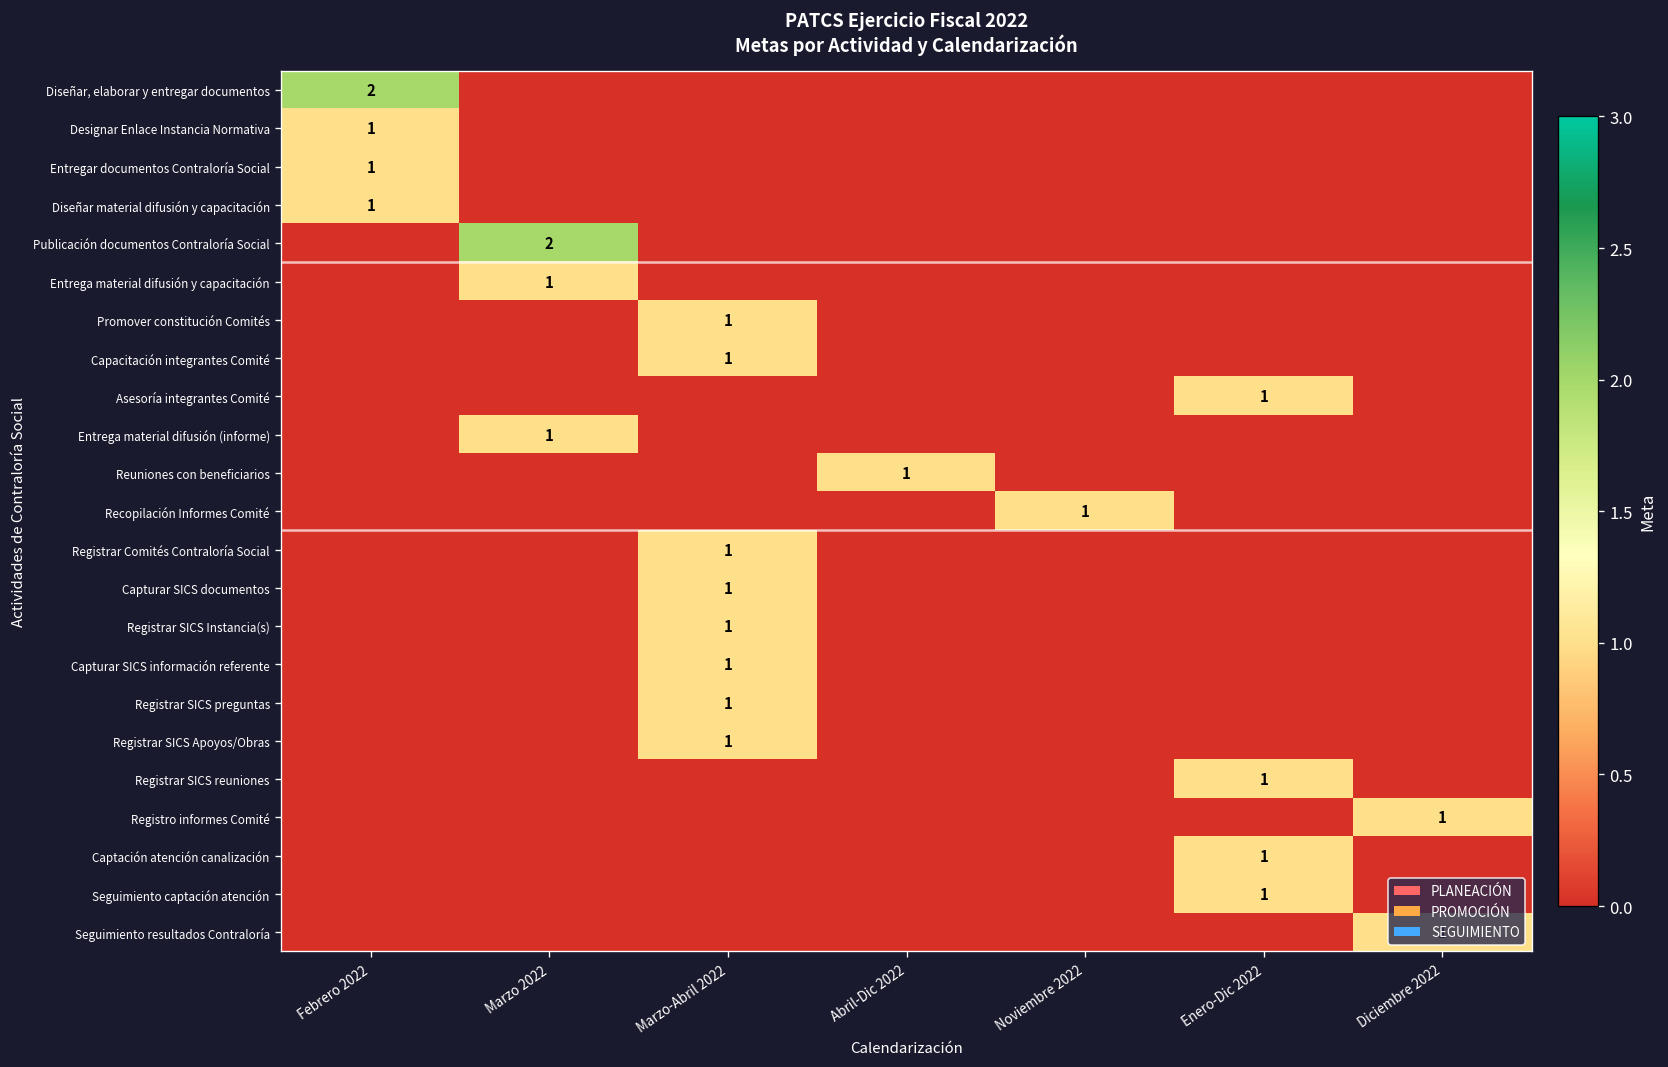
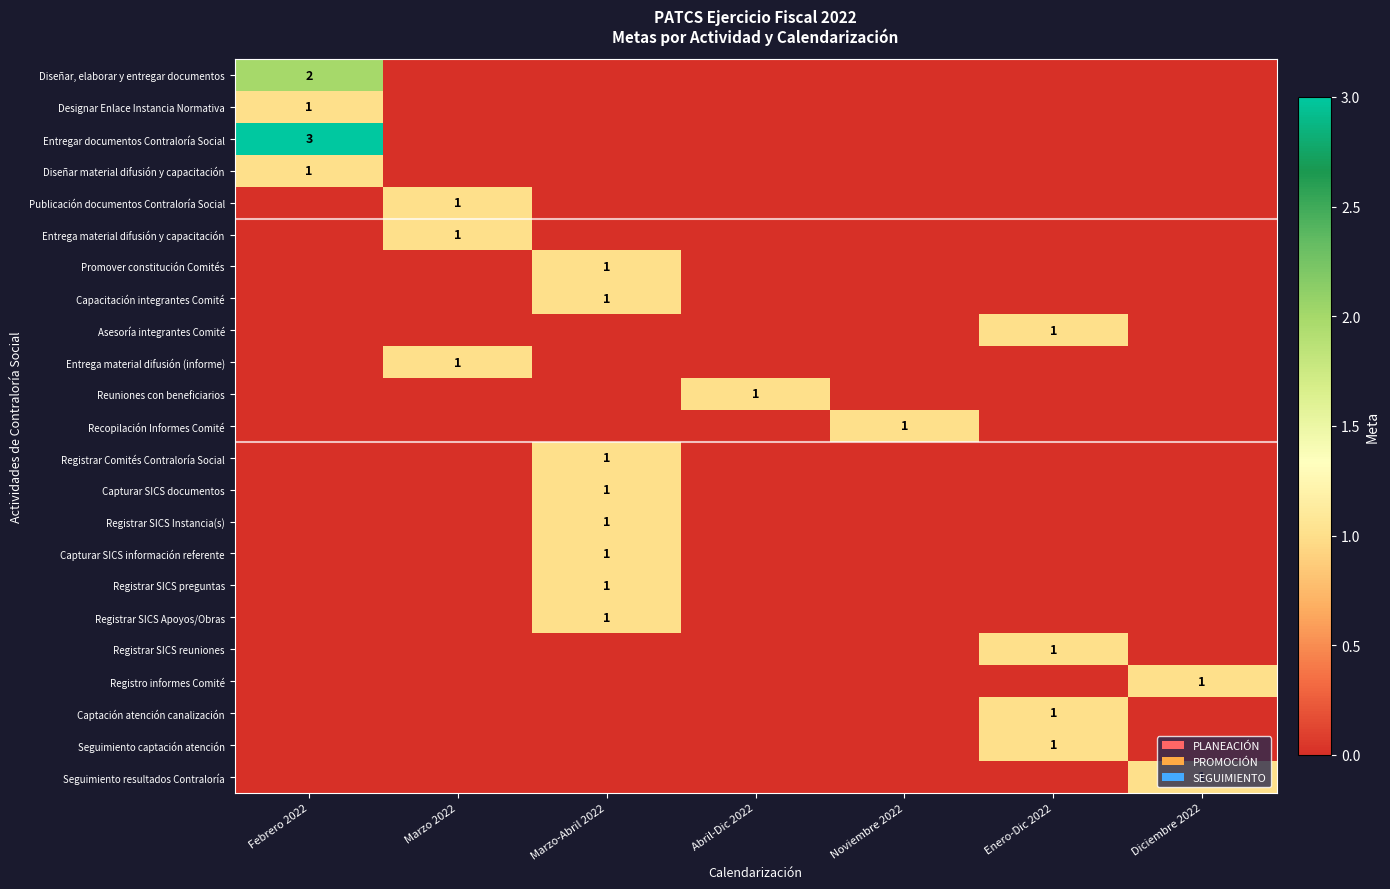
  {
    "Diseñar, elaborar y entregar documentos": {
      "Febrero 2022": 2
    },
    "Designar Enlace Instancia Normativa": {
      "Febrero 2022": 1
    },
    "Entregar documentos Contraloría Social": {
-     "Febrero 2022": 1
+     "Febrero 2022": 3
    },
    "Diseñar material difusión y capacitación": {
      "Febrero 2022": 1
    },
    "Publicación documentos Contraloría Social": {
-     "Marzo 2022": 2
+     "Marzo 2022": 1
    },
    "Entrega material difusión y capacitación": {
      "Marzo 2022": 1
    },
    "Promover constitución Comités": {
      "Marzo-Abril 2022": 1
    },
    "Capacitación integrantes Comité": {
      "Marzo-Abril 2022": 1
    },
    "Asesoría integrantes Comité": {
      "Enero-Dic 2022": 1
    },
    "Entrega material difusión (informe)": {
      "Marzo 2022": 1
    },
    "Reuniones con beneficiarios": {
      "Abril-Dic 2022": 1
    },
    "Recopilación Informes Comité": {
      "Noviembre 2022": 1
    },
    "Registrar Comités Contraloría Social": {
      "Marzo-Abril 2022": 1
    },
    "Capturar SICS documentos": {
      "Marzo-Abril 2022": 1
    },
    "Registrar SICS Instancia(s)": {
      "Marzo-Abril 2022": 1
    },
    "Capturar SICS información referente": {
      "Marzo-Abril 2022": 1
    },
    "Registrar SICS preguntas": {
      "Marzo-Abril 2022": 1
    },
    "Registrar SICS Apoyos/Obras": {
      "Marzo-Abril 2022": 1
    },
    "Registrar SICS reuniones": {
      "Enero-Dic 2022": 1
    },
    "Registro informes Comité": {
      "Diciembre 2022": 1
    },
    "Captación atención canalización": {
      "Enero-Dic 2022": 1
    },
    "Seguimiento captación atención": {
      "Enero-Dic 2022": 1
    }
  }
